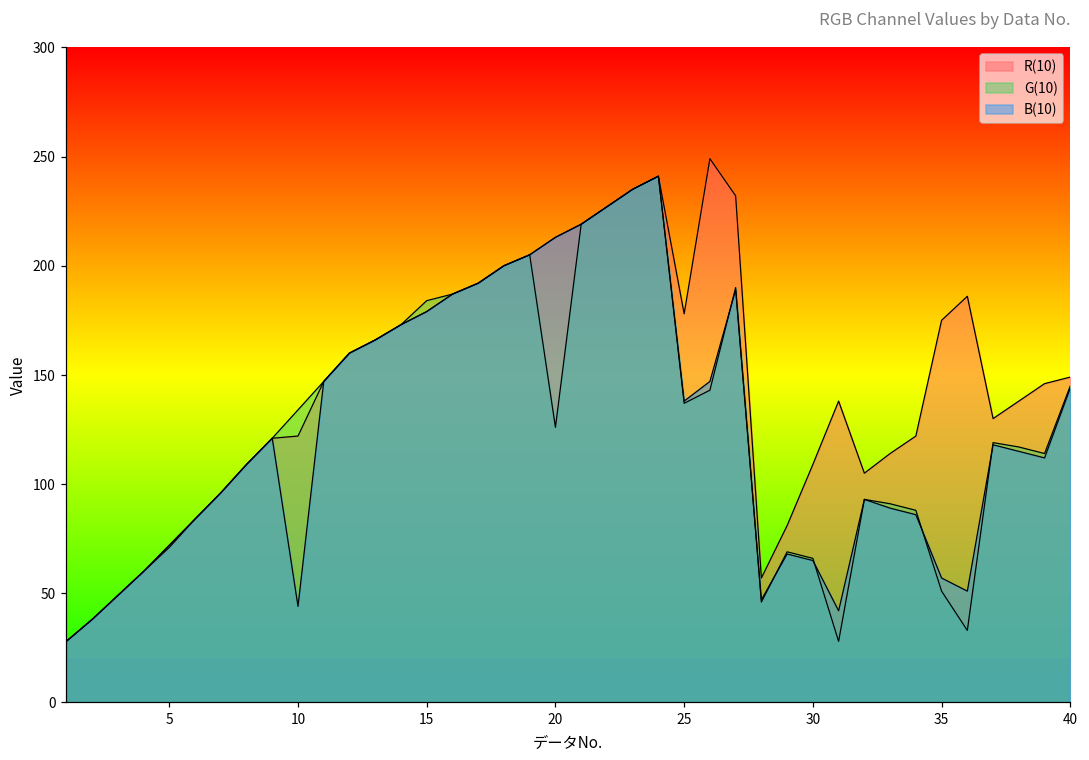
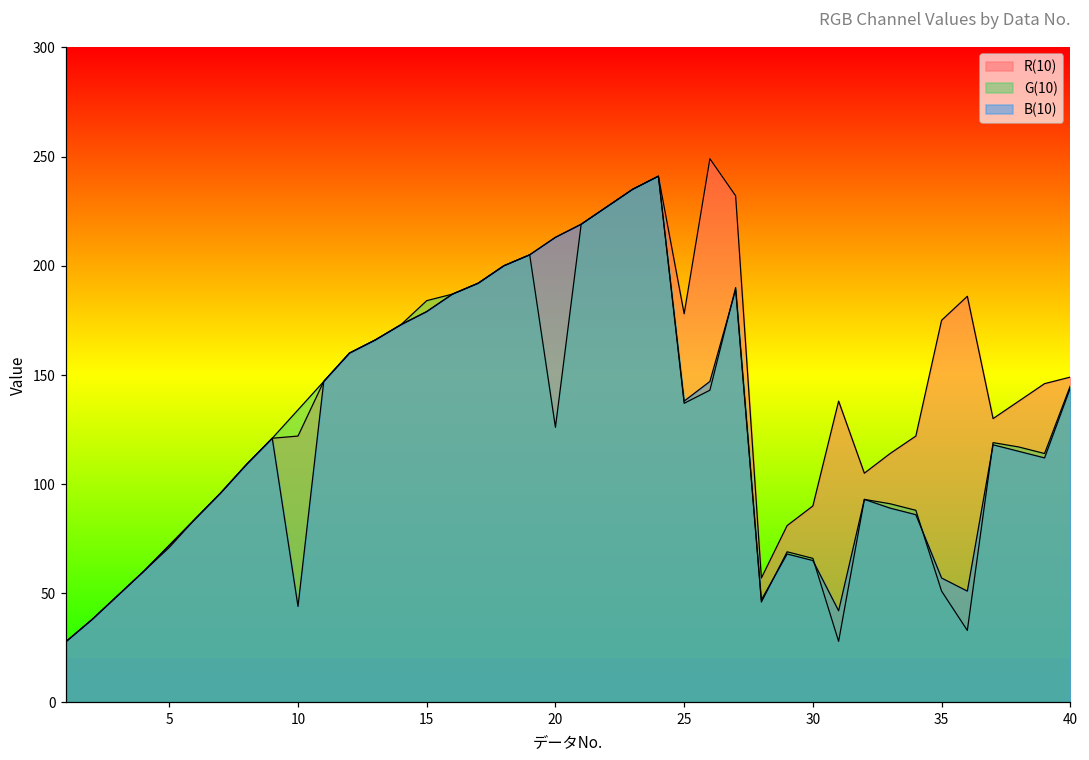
  {
    "R(10)": {
      "10": 122,
      "25": 178,
-     "30": 109,
+     "30": 90,
      "35": 175,
      "40": 149
    },
    "G(10)": {
      "10": 134,
      "15": 184,
      "20": 126,
      "35": 51
    },
    "B(10)": {
      "10": 44,
      "35": 57
    }
  }
